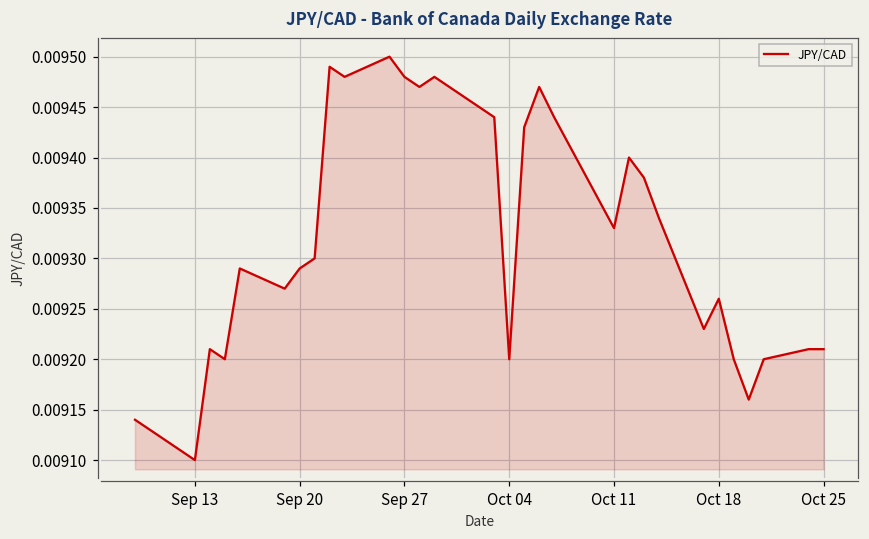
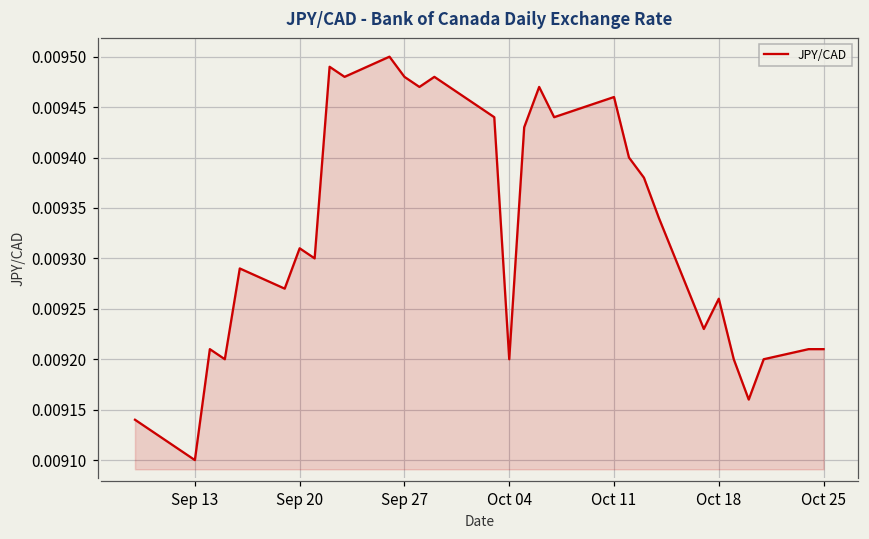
  {
    "Sep 13": 0.00910,
-   "Sep 20": 0.00929,
+   "Sep 20": 0.00931,
    "Sep 27": 0.00948,
    "Oct 04": 0.00920,
-   "Oct 11": 0.00933,
+   "Oct 11": 0.00946,
    "Oct 18": 0.00926,
    "Oct 25": 0.00921
  }
